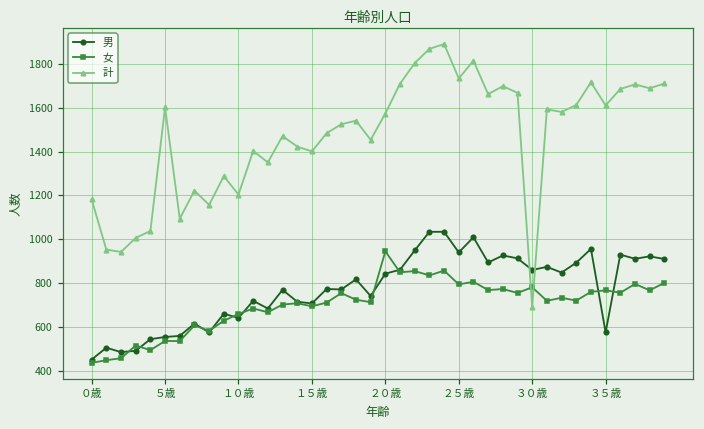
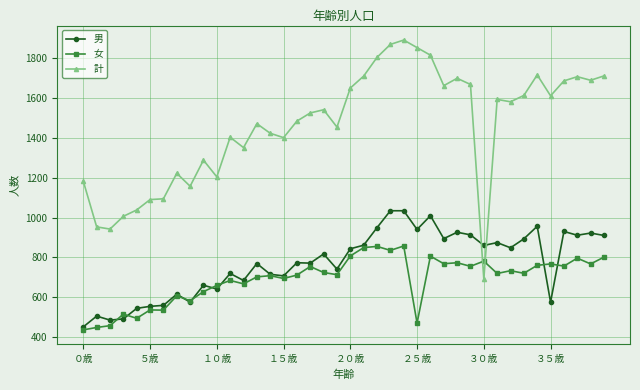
  {
    "男": {
      "０歳": 450,
      "５歳": 550,
      "１０歳": 640,
      "１５歳": 710,
      "２０歳": 840,
      "２５歳": 940,
      "３０歳": 860,
      "３５歳": 580
    },
    "女": {
      "０歳": 440,
      "５歳": 540,
      "１０歳": 660,
      "１５歳": 690,
-     "２０歳": 950,
-     "２５歳": 790,
+     "２０歳": 810,
+     "２５歳": 470,
      "３０歳": 780,
      "３５歳": 770
    },
    "計": {
      "０歳": 1180,
-     "５歳": 1600,
+     "５歳": 1090,
      "１０歳": 1200,
      "１５歳": 1400,
-     "２０歳": 1570,
-     "２５歳": 1730,
+     "２０歳": 1650,
+     "２５歳": 1850,
      "３０歳": 690,
      "３５歳": 1610
    }
  }
